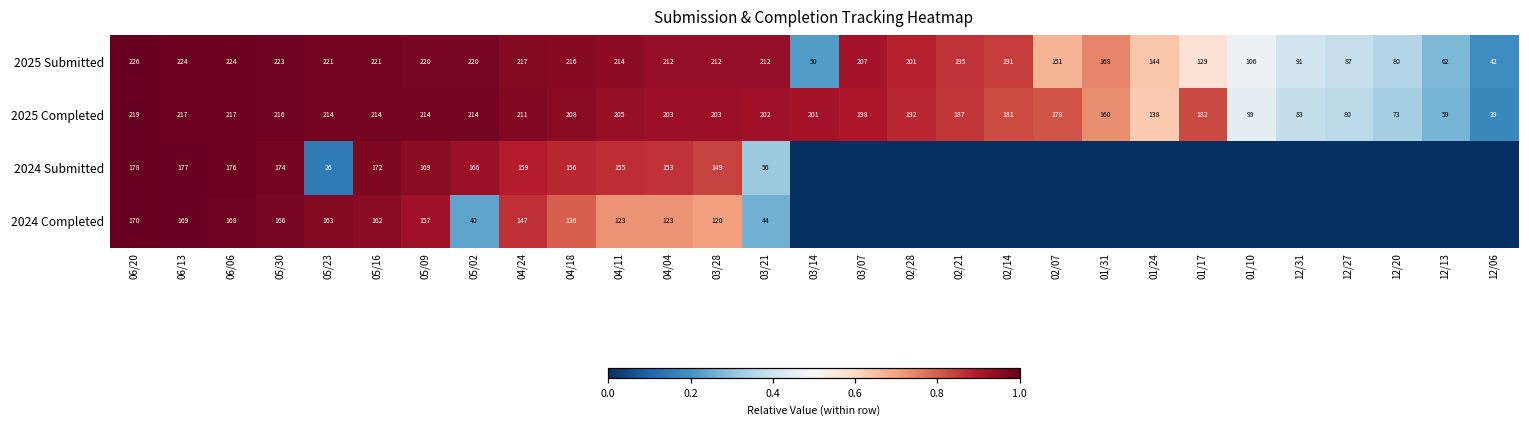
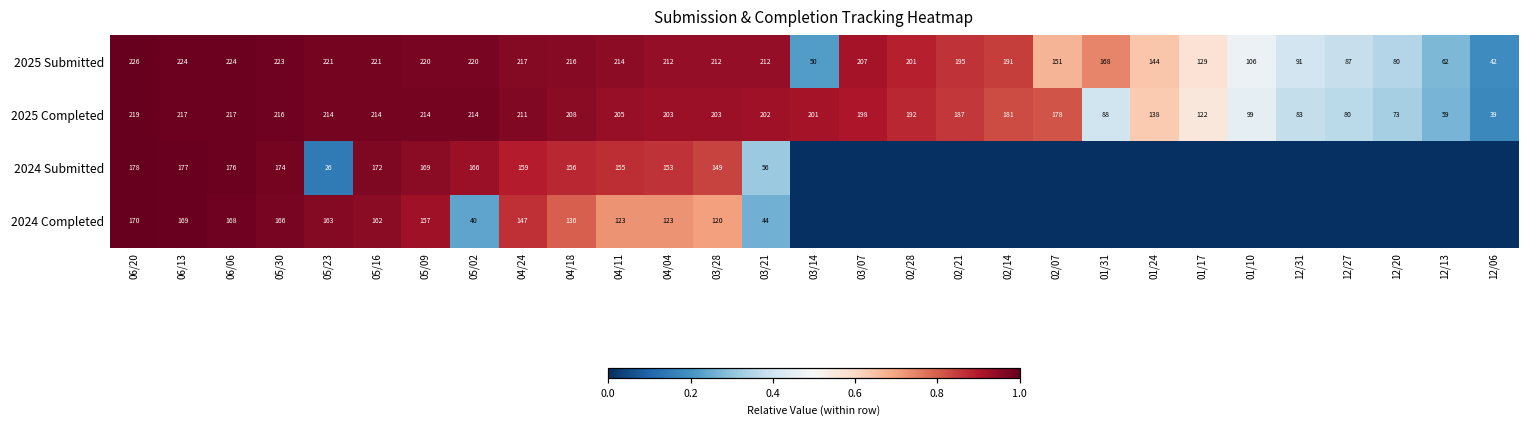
  {
    "2025 Submitted": {
      "06/20": 226,
      "06/13": 224,
      "06/06": 224,
      "05/30": 223,
      "05/23": 221,
      "05/16": 221,
      "05/09": 220,
      "05/02": 220,
      "04/24": 217,
      "04/18": 216,
      "04/11": 214,
      "04/04": 212,
      "03/28": 212,
      "03/21": 212,
      "03/14": 50,
      "03/07": 207,
      "02/28": 201,
      "02/21": 195,
      "02/14": 191,
      "02/07": 151,
      "01/31": 168,
      "01/24": 144,
      "01/17": 129,
      "01/10": 106,
      "12/31": 91,
      "12/27": 87,
      "12/20": 80,
      "12/13": 62,
      "12/06": 42
    },
    "2025 Completed": {
      "06/20": 219,
      "06/13": 217,
      "06/06": 217,
      "05/30": 216,
      "05/23": 214,
      "05/16": 214,
      "05/09": 214,
      "05/02": 214,
      "04/24": 211,
      "04/18": 208,
      "04/11": 205,
      "04/04": 203,
      "03/28": 203,
      "03/21": 202,
      "03/14": 201,
      "03/07": 198,
      "02/28": 192,
      "02/21": 187,
      "02/14": 181,
      "02/07": 178,
-     "01/31": 160,
+     "01/31": 88,
      "01/24": 138,
-     "01/17": 182,
+     "01/17": 122,
      "01/10": 99,
      "12/31": 83,
      "12/27": 80,
      "12/20": 73,
      "12/13": 59,
      "12/06": 39
    },
    "2024 Submitted": {
      "06/20": 178,
      "06/13": 177,
      "06/06": 176,
      "05/30": 174,
      "05/23": 26,
      "05/16": 172,
      "05/09": 169,
      "05/02": 166,
      "04/24": 159,
      "04/18": 156,
      "04/11": 155,
      "04/04": 153,
      "03/28": 149,
      "03/21": 56
    },
    "2024 Completed": {
      "06/20": 170,
      "06/13": 169,
      "06/06": 168,
      "05/30": 166,
      "05/23": 163,
      "05/16": 162,
      "05/09": 157,
      "05/02": 40,
      "04/24": 147,
      "04/18": 136,
      "04/11": 123,
      "04/04": 123,
      "03/28": 120,
      "03/21": 44
    }
  }
